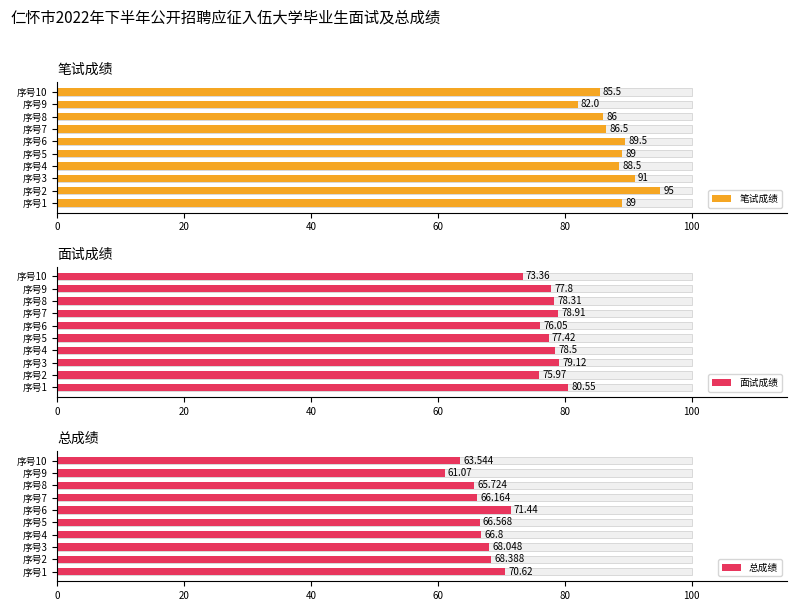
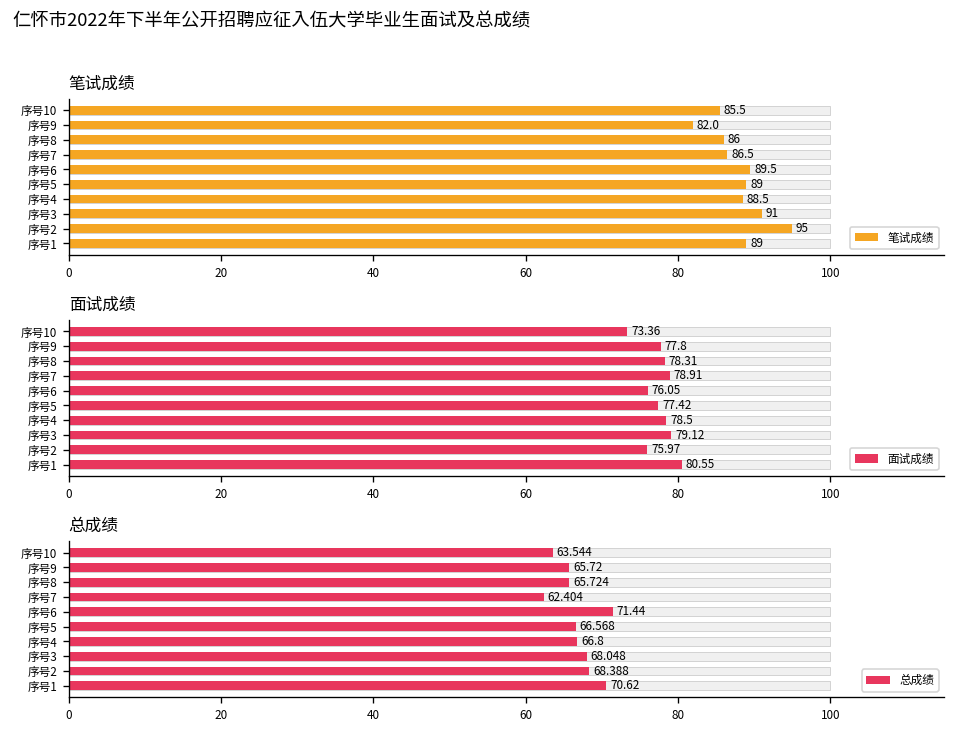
  {
    "总成绩": {
      "总成绩": {
-       "序号9": 61.07,
-       "序号7": 66.164
+       "序号9": 65.72,
+       "序号7": 62.404
      }
    }
  }
